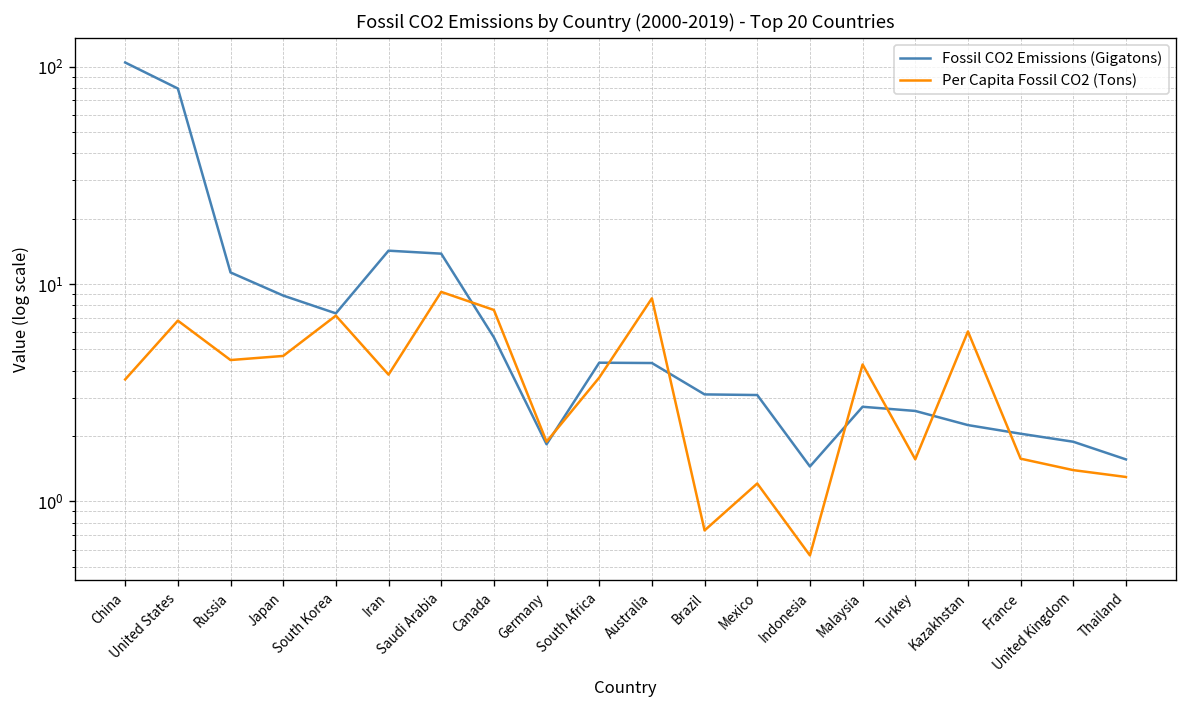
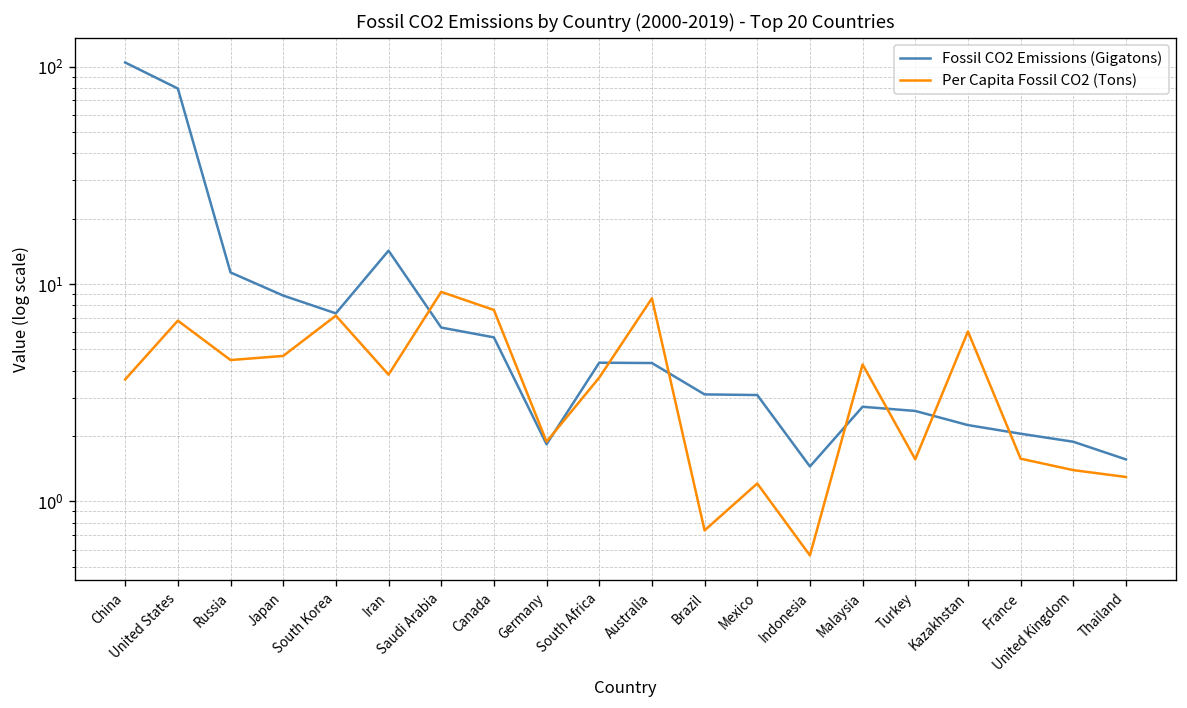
  {
    "Fossil CO2 Emissions (Gigatons)": {
      "China": 100,
      "United States": 80,
      "Russia": 11,
      "Japan": 9,
      "Iran": 14,
-     "Saudi Arabia": 14,
+     "Saudi Arabia": 6.3,
      "Canada": 5.7,
      "South Africa": 4.3,
      "Australia": 4.3,
      "Brazil": 3.1,
      "Mexico": 3.1,
      "Indonesia": 1.4,
      "Malaysia": 2.7,
      "Turkey": 2.6,
      "Kazakhstan": 2.2,
      "France": 2.0,
      "United Kingdom": 1.9,
      "Thailand": 1.6
    },
    "Per Capita Fossil CO2 (Tons)": {
      "China": 3.6,
      "United States": 6.8,
      "Russia": 4.5,
      "Japan": 4.7,
      "Iran": 3.8,
      "Saudi Arabia": 9,
      "Canada": 7.6,
      "South Africa": 3.7,
      "Australia": 9,
      "Brazil": 0.74,
      "Mexico": 1.2,
      "Indonesia": 0.56,
      "Malaysia": 4.3,
      "Turkey": 1.6,
      "Kazakhstan": 6.1,
      "France": 1.6,
      "United Kingdom": 1.4,
      "Thailand": 1.3
    }
  }
